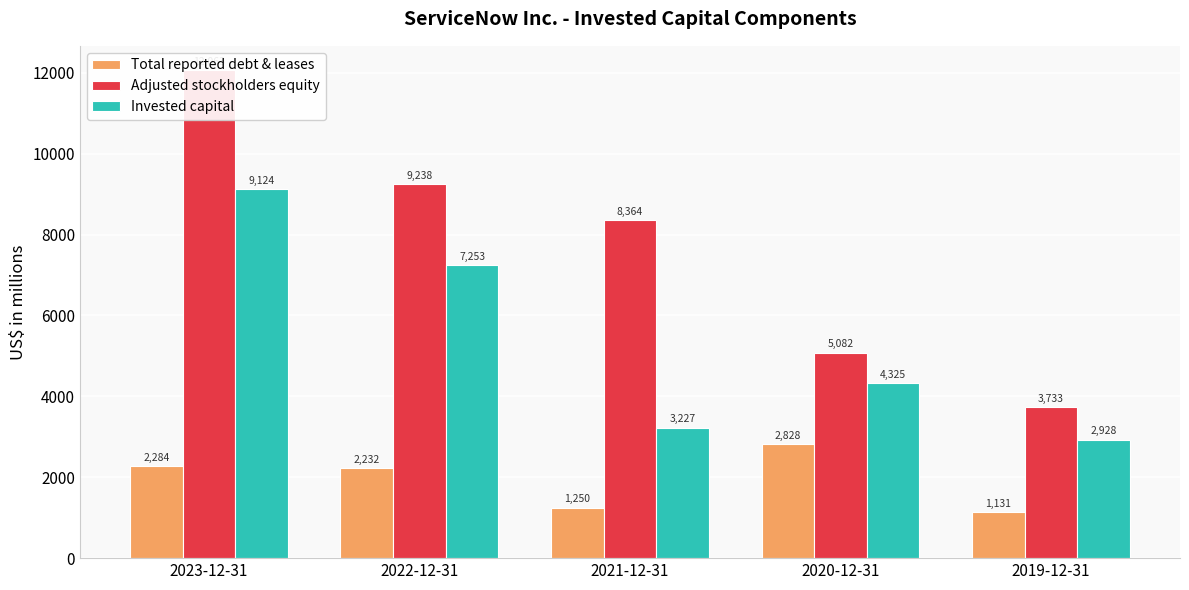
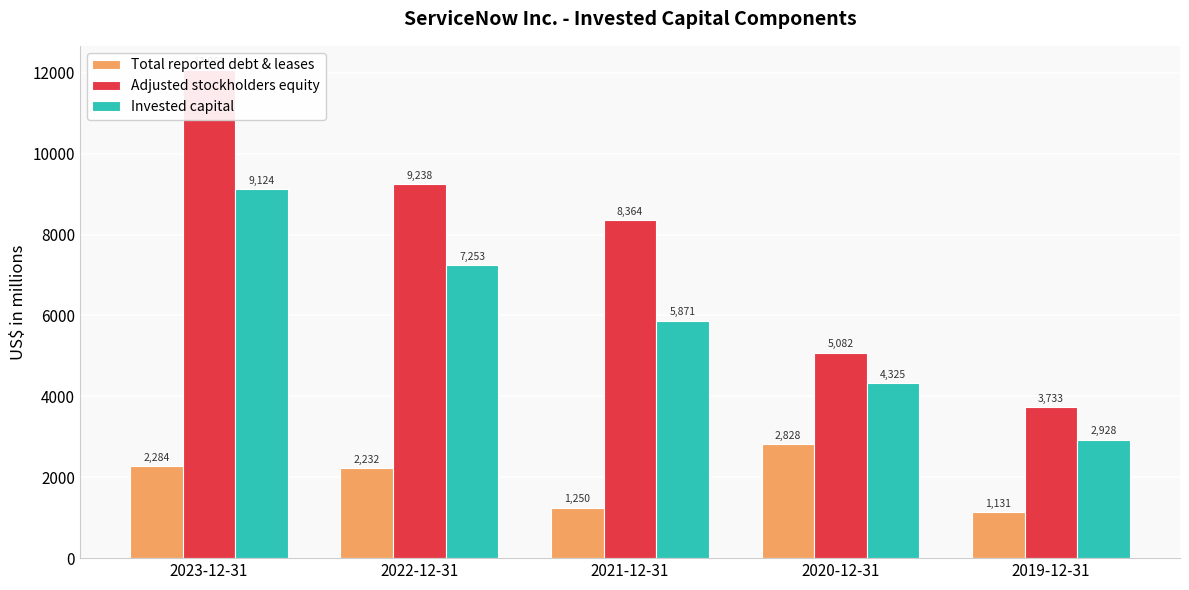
  {
    "Total reported debt & leases": {
      "2023-12-31": "2,284",
      "2022-12-31": "2,232",
      "2021-12-31": "1,250",
      "2020-12-31": "2,828",
      "2019-12-31": "1,131"
    },
    "Adjusted stockholders equity": {
      "2022-12-31": "9,238",
      "2020-12-31": "5,082",
      "2019-12-31": "3,733"
    },
    "Invested capital": {
-     "2021-12-31": "3,227",
+     "2021-12-31": "5,871",
      "2020-12-31": "4,325",
      "2019-12-31": "2,928"
    }
  }
